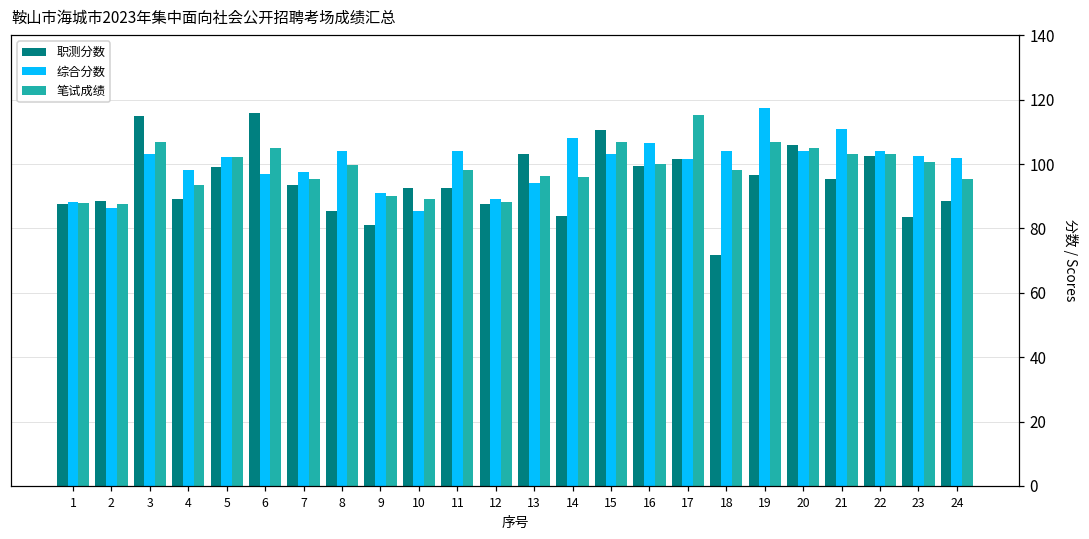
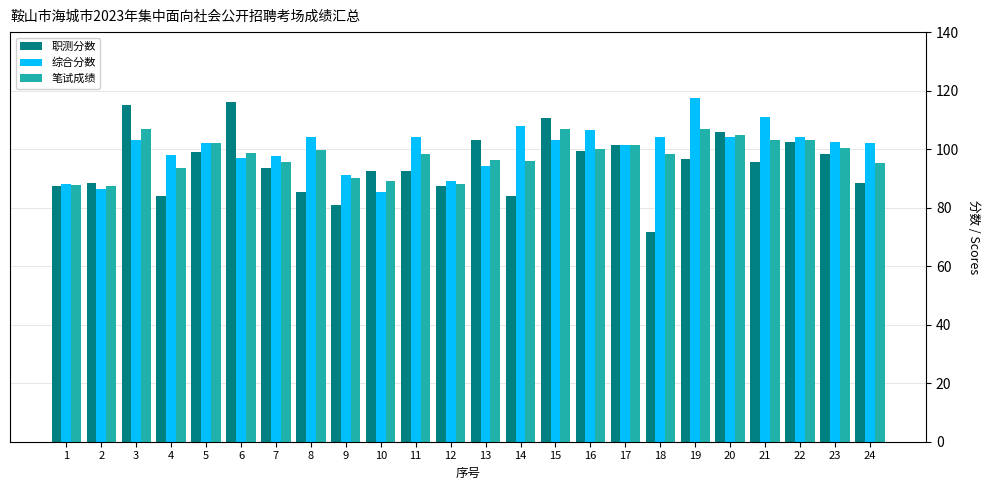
  {
    "职测分数": {
      "1": 88,
      "2": 89,
      "3": 115,
-     "4": 89,
+     "4": 84,
      "5": 99,
      "6": 116,
      "7": 94,
      "8": 86,
      "9": 81,
      "10": 93,
      "11": 93,
      "12": 88,
      "13": 103,
      "14": 84,
      "15": 111,
      "16": 100,
      "17": 102,
      "18": 72,
      "19": 97,
      "20": 106,
      "21": 96,
      "22": 103,
-     "23": 84,
+     "23": 99,
      "24": 89
    },
    "综合分数": {
      "1": 88,
      "2": 87,
      "3": 103,
      "4": 98,
      "5": 102,
      "6": 97,
      "7": 98,
      "8": 104,
      "9": 91,
      "10": 86,
      "11": 104,
      "12": 89,
      "13": 94,
      "14": 108,
      "15": 103,
      "16": 107,
      "17": 102,
      "18": 104,
      "19": 118,
      "20": 104,
      "21": 111,
      "22": 104,
      "23": 103,
      "24": 102
    },
    "笔试成绩": {
      "1": 88,
      "2": 88,
      "3": 107,
      "4": 94,
      "5": 102,
-     "6": 105,
+     "6": 99,
      "7": 96,
      "8": 100,
      "9": 90,
      "10": 89,
      "11": 98,
      "12": 88,
      "13": 96,
      "14": 96,
      "15": 107,
      "16": 100,
-     "17": 115,
+     "17": 102,
      "18": 98,
      "19": 107,
      "20": 105,
      "21": 103,
      "22": 103,
      "23": 101,
      "24": 95
    }
  }
